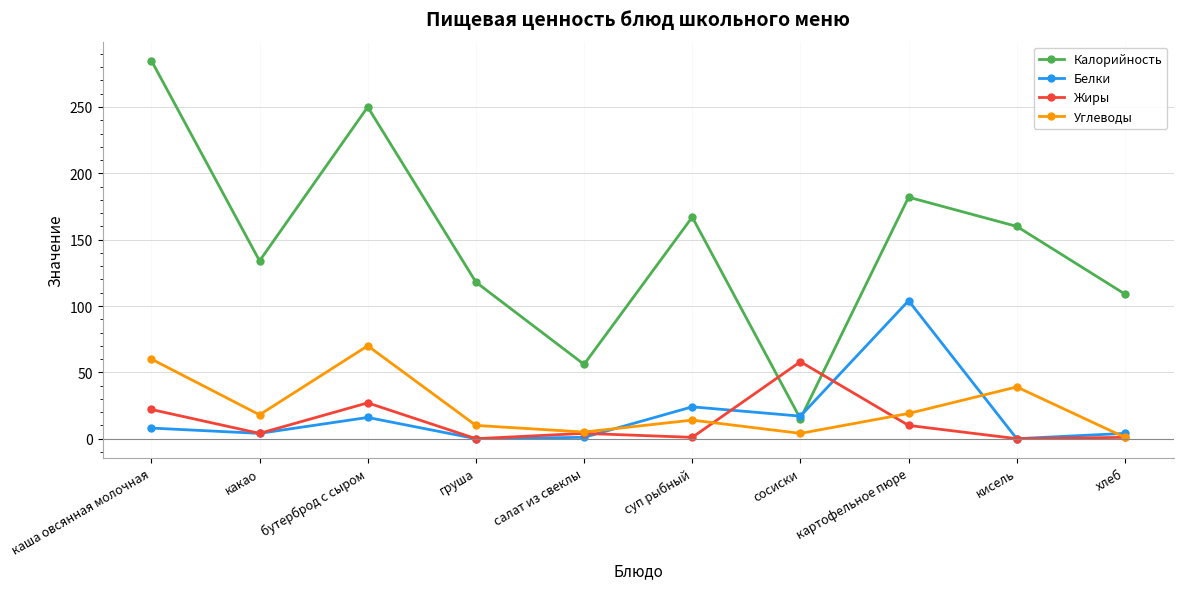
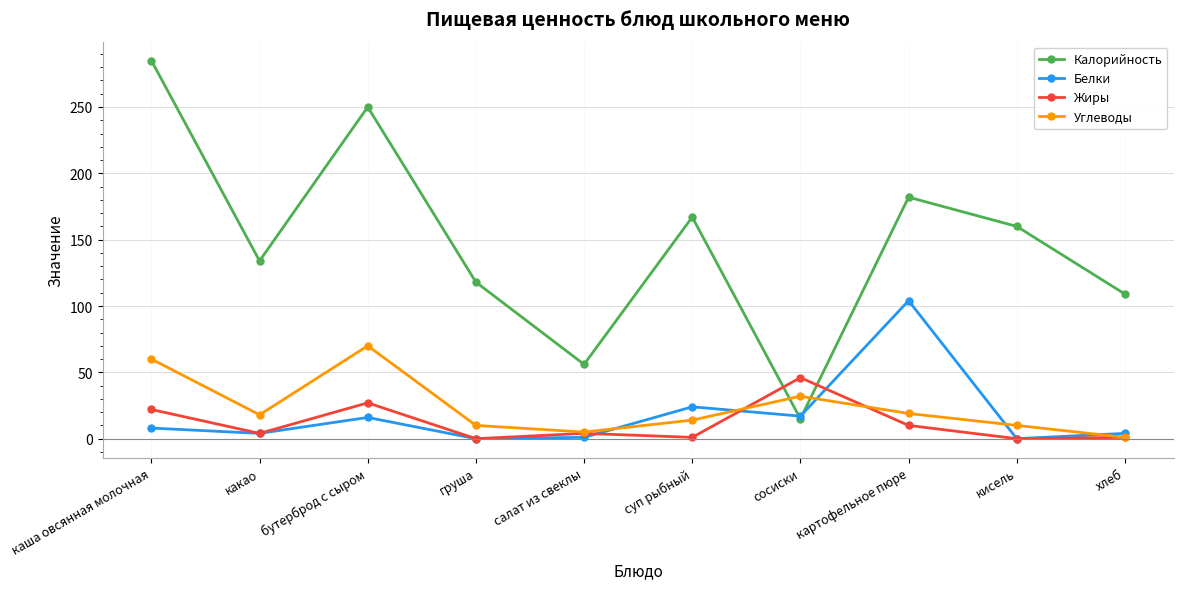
  {
    "Калорийность": {
      "каша овсянная молочная": 285,
      "какао": 134,
      "бутерброд с сыром": 250,
      "груша": 118,
      "салат из свеклы": 56,
      "суп рыбный": 167,
      "сосиски": 15,
      "картофельное пюре": 182,
      "кисель": 160,
      "хлеб": 109
    },
    "Белки": {
      "каша овсянная молочная": 8,
      "бутерброд с сыром": 16,
      "салат из свеклы": 1,
      "суп рыбный": 24,
      "сосиски": 17,
      "картофельное пюре": 104,
      "хлеб": 4
    },
    "Жиры": {
      "каша овсянная молочная": 22,
      "бутерброд с сыром": 27,
      "суп рыбный": 1,
-     "сосиски": 58,
+     "сосиски": 46,
      "картофельное пюре": 10
    },
    "Углеводы": {
      "каша овсянная молочная": 60,
      "какао": 18,
      "бутерброд с сыром": 70,
      "груша": 10,
      "суп рыбный": 14,
-     "сосиски": 4,
+     "сосиски": 32,
      "картофельное пюре": 19,
-     "кисель": 39
+     "кисель": 10
    }
  }
